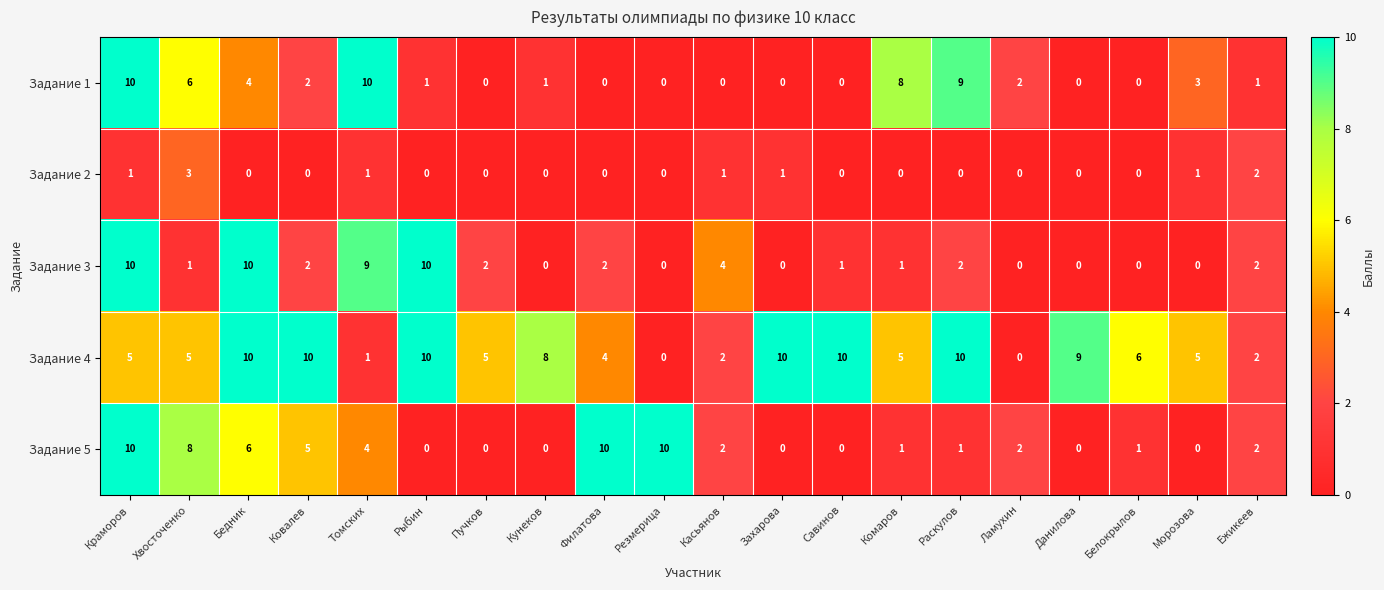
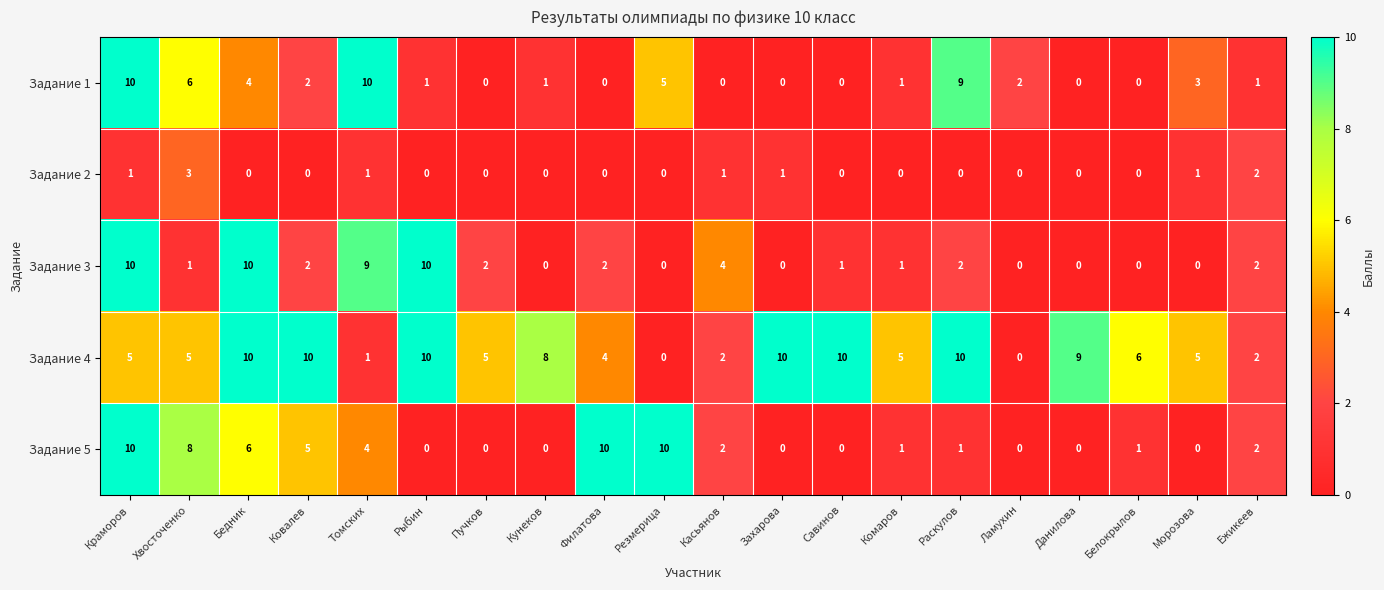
  {
    "Задание 1": {
      "Краморов": 10,
      "Хвосточенко": 6,
      "Бедник": 4,
      "Ковалев": 2,
      "Томских": 10,
      "Рыбин": 1,
      "Пучков": 0,
      "Кунеков": 1,
      "Филатова": 0,
-     "Резмерица": 0,
+     "Резмерица": 5,
      "Касьянов": 0,
      "Захарова": 0,
      "Савинов": 0,
-     "Комаров": 8,
+     "Комаров": 1,
      "Раскулов": 9,
      "Ламухин": 2,
      "Данилова": 0,
      "Белокрылов": 0,
      "Морозова": 3,
      "Ежикеев": 1
    },
    "Задание 2": {
      "Краморов": 1,
      "Хвосточенко": 3,
      "Бедник": 0,
      "Ковалев": 0,
      "Томских": 1,
      "Рыбин": 0,
      "Пучков": 0,
      "Кунеков": 0,
      "Филатова": 0,
      "Резмерица": 0,
      "Касьянов": 1,
      "Захарова": 1,
      "Савинов": 0,
      "Комаров": 0,
      "Раскулов": 0,
      "Ламухин": 0,
      "Данилова": 0,
      "Белокрылов": 0,
      "Морозова": 1,
      "Ежикеев": 2
    },
    "Задание 3": {
      "Краморов": 10,
      "Хвосточенко": 1,
      "Бедник": 10,
      "Ковалев": 2,
      "Томских": 9,
      "Рыбин": 10,
      "Пучков": 2,
      "Кунеков": 0,
      "Филатова": 2,
      "Резмерица": 0,
      "Касьянов": 4,
      "Захарова": 0,
      "Савинов": 1,
      "Комаров": 1,
      "Раскулов": 2,
      "Ламухин": 0,
      "Данилова": 0,
      "Белокрылов": 0,
      "Морозова": 0,
      "Ежикеев": 2
    },
    "Задание 4": {
      "Краморов": 5,
      "Хвосточенко": 5,
      "Бедник": 10,
      "Ковалев": 10,
      "Томских": 1,
      "Рыбин": 10,
      "Пучков": 5,
      "Кунеков": 8,
      "Филатова": 4,
      "Резмерица": 0,
      "Касьянов": 2,
      "Захарова": 10,
      "Савинов": 10,
      "Комаров": 5,
      "Раскулов": 10,
      "Ламухин": 0,
      "Данилова": 9,
      "Белокрылов": 6,
      "Морозова": 5,
      "Ежикеев": 2
    },
    "Задание 5": {
      "Краморов": 10,
      "Хвосточенко": 8,
      "Бедник": 6,
      "Ковалев": 5,
      "Томских": 4,
      "Рыбин": 0,
      "Пучков": 0,
      "Кунеков": 0,
      "Филатова": 10,
      "Резмерица": 10,
      "Касьянов": 2,
      "Захарова": 0,
      "Савинов": 0,
      "Комаров": 1,
      "Раскулов": 1,
-     "Ламухин": 2,
+     "Ламухин": 0,
      "Данилова": 0,
      "Белокрылов": 1,
      "Морозова": 0,
      "Ежикеев": 2
    }
  }
